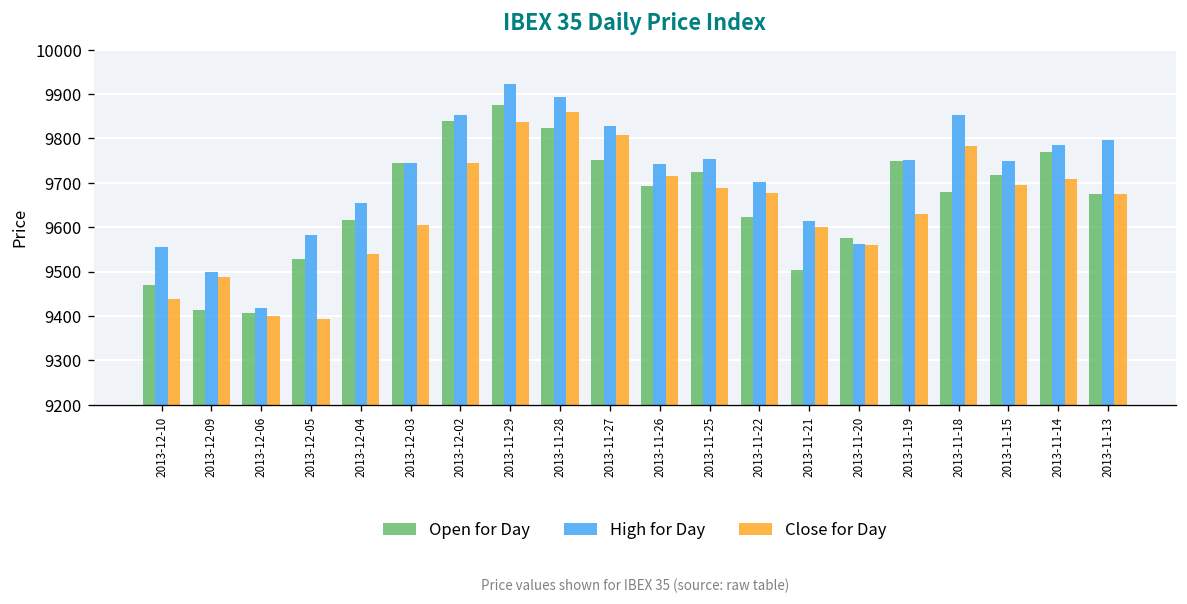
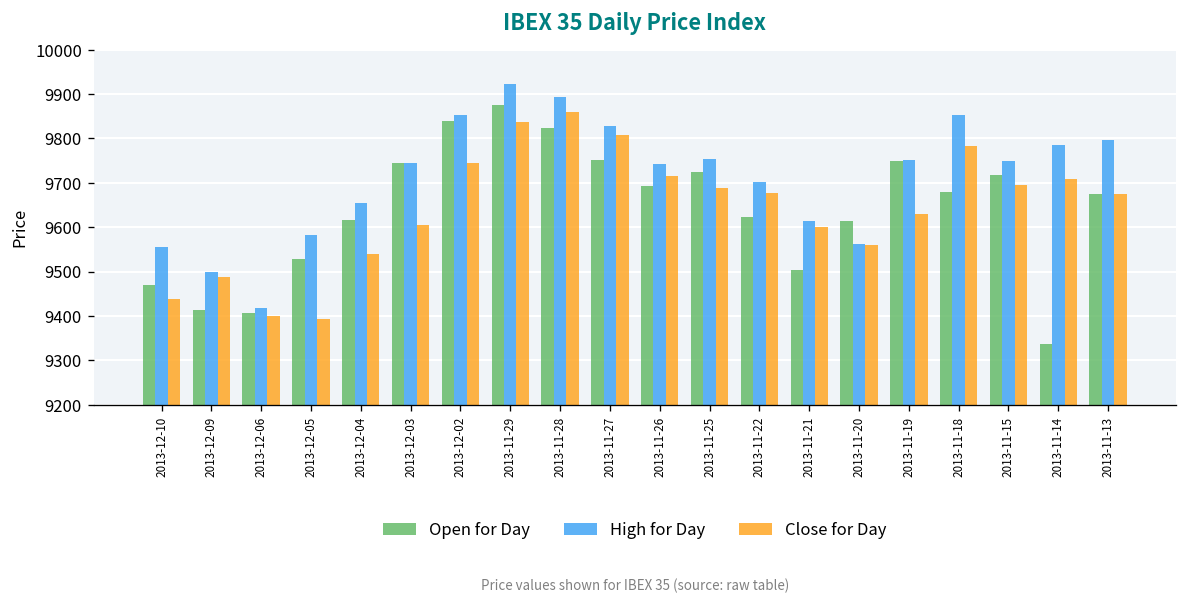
  {
    "Open for Day": {
      "2013-12-10": 9470,
      "2013-12-09": 9410,
      "2013-12-06": 9410,
      "2013-12-05": 9530,
      "2013-12-04": 9620,
      "2013-12-03": 9740,
      "2013-12-02": 9840,
      "2013-11-29": 9880,
      "2013-11-28": 9820,
      "2013-11-27": 9750,
      "2013-11-26": 9690,
      "2013-11-25": 9720,
      "2013-11-22": 9620,
      "2013-11-21": 9500,
-     "2013-11-20": 9570,
+     "2013-11-20": 9620,
      "2013-11-19": 9750,
      "2013-11-18": 9680,
      "2013-11-15": 9720,
-     "2013-11-14": 9770,
+     "2013-11-14": 9340,
      "2013-11-13": 9670
    },
    "High for Day": {
      "2013-12-10": 9560,
      "2013-12-09": 9500,
      "2013-12-06": 9420,
      "2013-12-05": 9580,
      "2013-12-04": 9650,
      "2013-12-03": 9740,
      "2013-12-02": 9850,
      "2013-11-29": 9920,
      "2013-11-28": 9890,
      "2013-11-27": 9830,
      "2013-11-26": 9740,
      "2013-11-25": 9750,
      "2013-11-22": 9700,
      "2013-11-21": 9610,
      "2013-11-20": 9560,
      "2013-11-19": 9750,
      "2013-11-18": 9850,
      "2013-11-15": 9750,
      "2013-11-14": 9780,
      "2013-11-13": 9800
    },
    "Close for Day": {
      "2013-12-10": 9440,
      "2013-12-09": 9490,
      "2013-12-06": 9400,
      "2013-12-05": 9390,
      "2013-12-04": 9540,
      "2013-12-03": 9610,
      "2013-12-02": 9750,
      "2013-11-29": 9840,
      "2013-11-28": 9860,
      "2013-11-27": 9810,
      "2013-11-26": 9710,
      "2013-11-25": 9690,
      "2013-11-22": 9680,
      "2013-11-21": 9600,
      "2013-11-20": 9560,
      "2013-11-19": 9630,
      "2013-11-18": 9780,
      "2013-11-15": 9700,
      "2013-11-14": 9710,
      "2013-11-13": 9680
    }
  }
